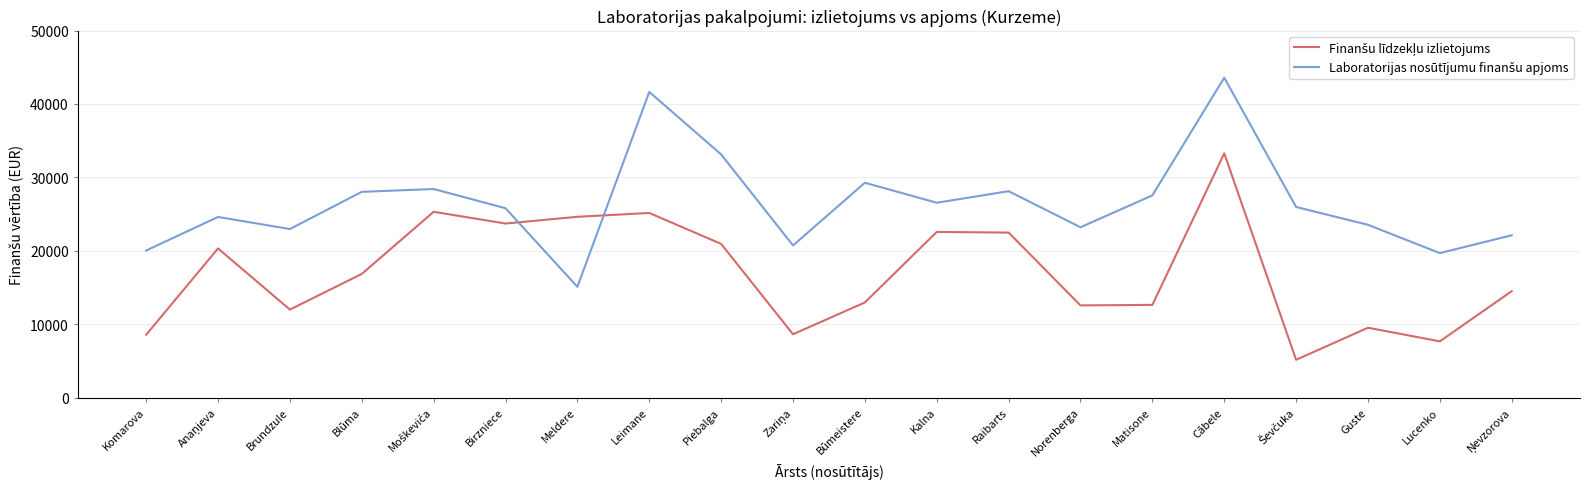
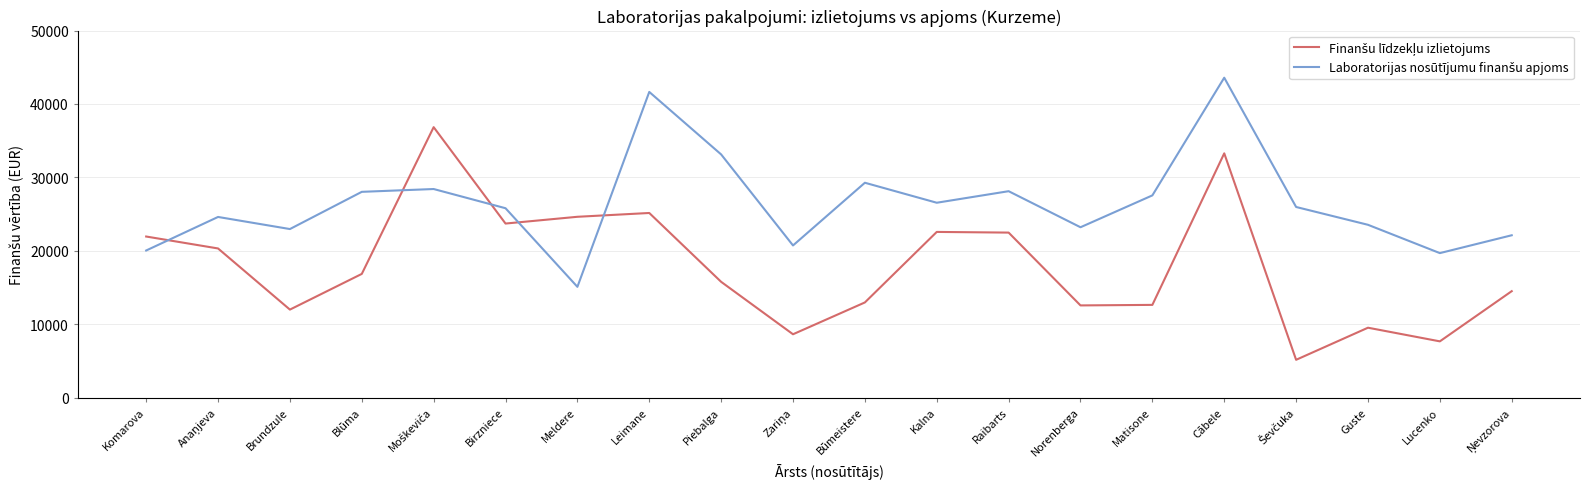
  {
    "Finanšu līdzekļu izlietojums": {
-     "Komarova": 9000,
+     "Komarova": 22000,
      "Anaņjeva": 20000,
      "Brundzule": 12000,
      "Blūma": 17000,
-     "Moškeviča": 25000,
+     "Moškeviča": 37000,
      "Birzniece": 24000,
      "Meldere": 25000,
      "Leimane": 25000,
-     "Piebalga": 21000,
+     "Piebalga": 16000,
      "Zariņa": 9000,
      "Būmeistere": 13000,
      "Kalna": 23000,
      "Raibarts": 22000,
      "Norenberga": 13000,
      "Matisone": 13000,
      "Cābele": 33000,
      "Ševčuka": 5000,
      "Guste": 10000,
      "Lucenko": 8000,
      "Ņevzorova": 14000
    },
    "Laboratorijas nosūtījumu finanšu apjoms": {
      "Komarova": 20000,
      "Anaņjeva": 25000,
      "Brundzule": 23000,
      "Blūma": 28000,
      "Moškeviča": 28000,
      "Birzniece": 26000,
      "Meldere": 15000,
      "Leimane": 42000,
      "Piebalga": 33000,
      "Zariņa": 21000,
      "Būmeistere": 29000,
      "Kalna": 27000,
      "Raibarts": 28000,
      "Norenberga": 23000,
      "Matisone": 28000,
      "Cābele": 44000,
      "Ševčuka": 26000,
      "Guste": 24000,
      "Lucenko": 20000,
      "Ņevzorova": 22000
    }
  }
